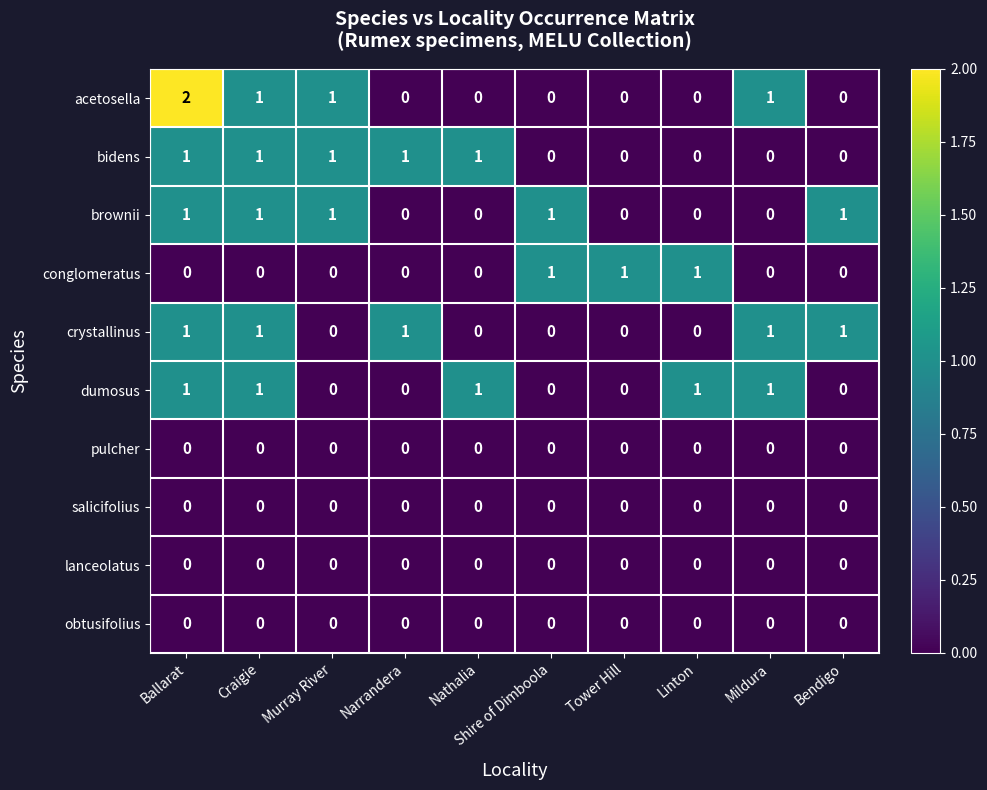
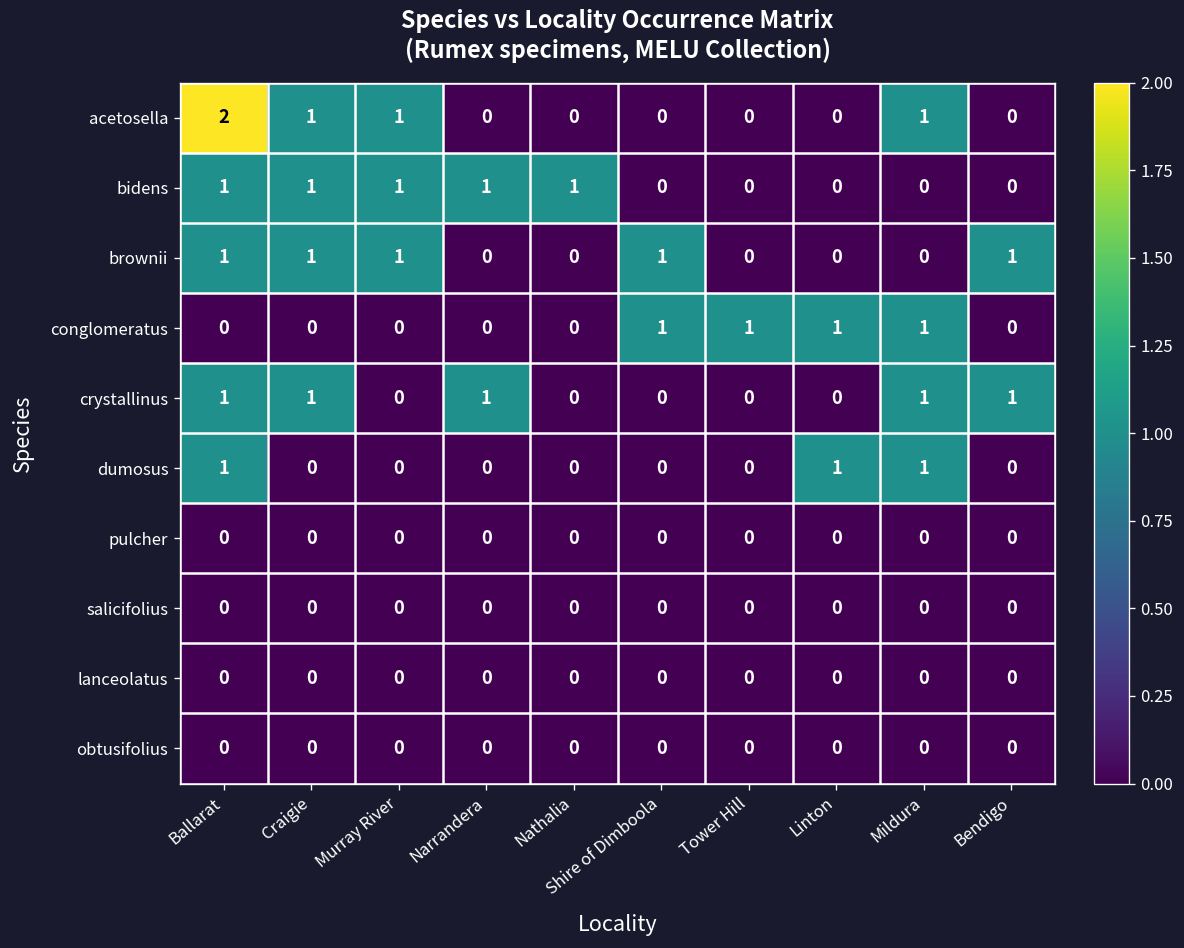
  {
    "acetosella": {
      "Ballarat": 2,
      "Craigie": 1,
      "Murray River": 1,
      "Narrandera": 0,
      "Nathalia": 0,
      "Shire of Dimboola": 0,
      "Tower Hill": 0,
      "Linton": 0,
      "Mildura": 1,
      "Bendigo": 0
    },
    "bidens": {
      "Ballarat": 1,
      "Craigie": 1,
      "Murray River": 1,
      "Narrandera": 1,
      "Nathalia": 1,
      "Shire of Dimboola": 0,
      "Tower Hill": 0,
      "Linton": 0,
      "Mildura": 0,
      "Bendigo": 0
    },
    "brownii": {
      "Ballarat": 1,
      "Craigie": 1,
      "Murray River": 1,
      "Narrandera": 0,
      "Nathalia": 0,
      "Shire of Dimboola": 1,
      "Tower Hill": 0,
      "Linton": 0,
      "Mildura": 0,
      "Bendigo": 1
    },
    "conglomeratus": {
      "Ballarat": 0,
      "Craigie": 0,
      "Murray River": 0,
      "Narrandera": 0,
      "Nathalia": 0,
      "Shire of Dimboola": 1,
      "Tower Hill": 1,
      "Linton": 1,
-     "Mildura": 0,
+     "Mildura": 1,
      "Bendigo": 0
    },
    "crystallinus": {
      "Ballarat": 1,
      "Craigie": 1,
      "Murray River": 0,
      "Narrandera": 1,
      "Nathalia": 0,
      "Shire of Dimboola": 0,
      "Tower Hill": 0,
      "Linton": 0,
      "Mildura": 1,
      "Bendigo": 1
    },
    "dumosus": {
      "Ballarat": 1,
-     "Craigie": 1,
+     "Craigie": 0,
      "Murray River": 0,
      "Narrandera": 0,
-     "Nathalia": 1,
+     "Nathalia": 0,
      "Shire of Dimboola": 0,
      "Tower Hill": 0,
      "Linton": 1,
      "Mildura": 1,
      "Bendigo": 0
    },
    "pulcher": {
      "Ballarat": 0,
      "Craigie": 0,
      "Murray River": 0,
      "Narrandera": 0,
      "Nathalia": 0,
      "Shire of Dimboola": 0,
      "Tower Hill": 0,
      "Linton": 0,
      "Mildura": 0,
      "Bendigo": 0
    },
    "salicifolius": {
      "Ballarat": 0,
      "Craigie": 0,
      "Murray River": 0,
      "Narrandera": 0,
      "Nathalia": 0,
      "Shire of Dimboola": 0,
      "Tower Hill": 0,
      "Linton": 0,
      "Mildura": 0,
      "Bendigo": 0
    },
    "lanceolatus": {
      "Ballarat": 0,
      "Craigie": 0,
      "Murray River": 0,
      "Narrandera": 0,
      "Nathalia": 0,
      "Shire of Dimboola": 0,
      "Tower Hill": 0,
      "Linton": 0,
      "Mildura": 0,
      "Bendigo": 0
    },
    "obtusifolius": {
      "Ballarat": 0,
      "Craigie": 0,
      "Murray River": 0,
      "Narrandera": 0,
      "Nathalia": 0,
      "Shire of Dimboola": 0,
      "Tower Hill": 0,
      "Linton": 0,
      "Mildura": 0,
      "Bendigo": 0
    }
  }
